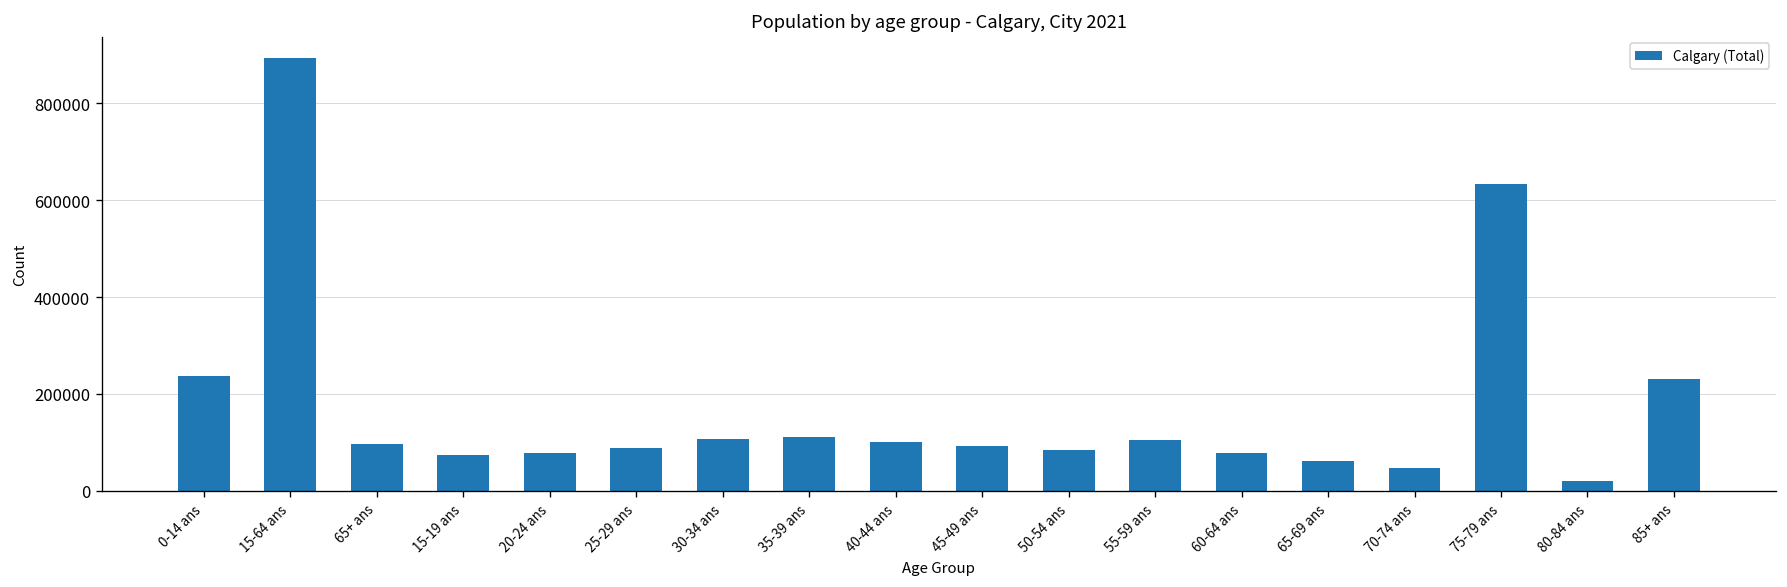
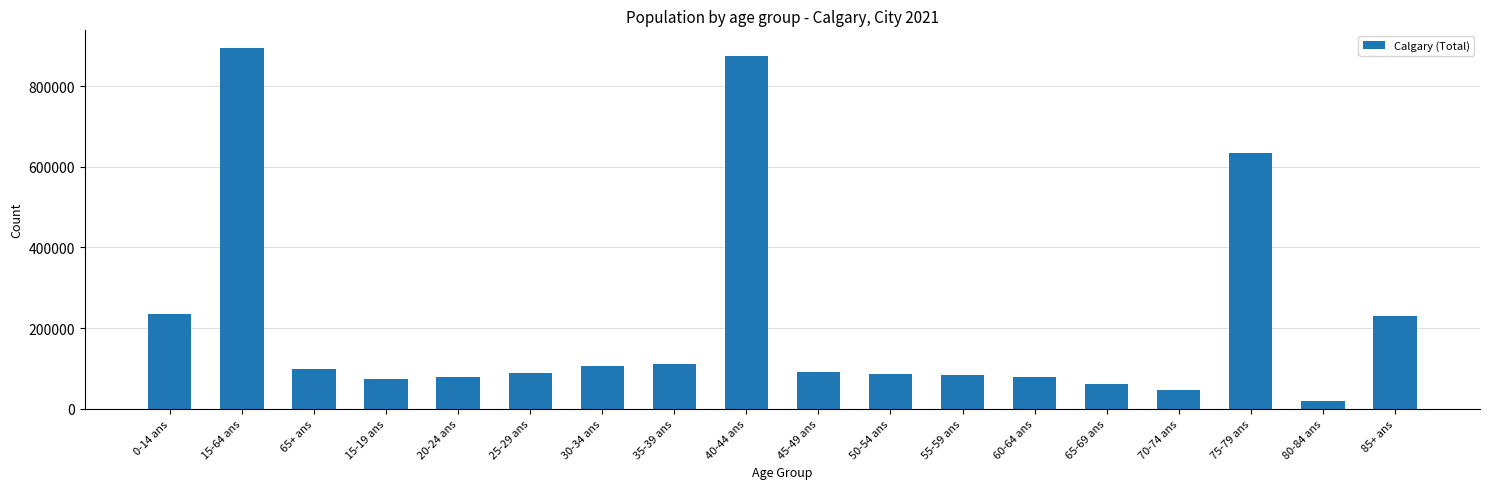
  {
    "0-14 ans": 240000,
    "15-64 ans": 890000,
    "65+ ans": 100000,
    "15-19 ans": 70000,
    "20-24 ans": 80000,
    "25-29 ans": 90000,
    "30-34 ans": 110000,
    "35-39 ans": 110000,
-   "40-44 ans": 100000,
+   "40-44 ans": 870000,
    "45-49 ans": 90000,
    "50-54 ans": 80000,
-   "55-59 ans": 110000,
+   "55-59 ans": 80000,
    "60-64 ans": 80000,
    "65-69 ans": 60000,
    "70-74 ans": 50000,
    "75-79 ans": 630000,
    "80-84 ans": 20000,
    "85+ ans": 230000
  }
